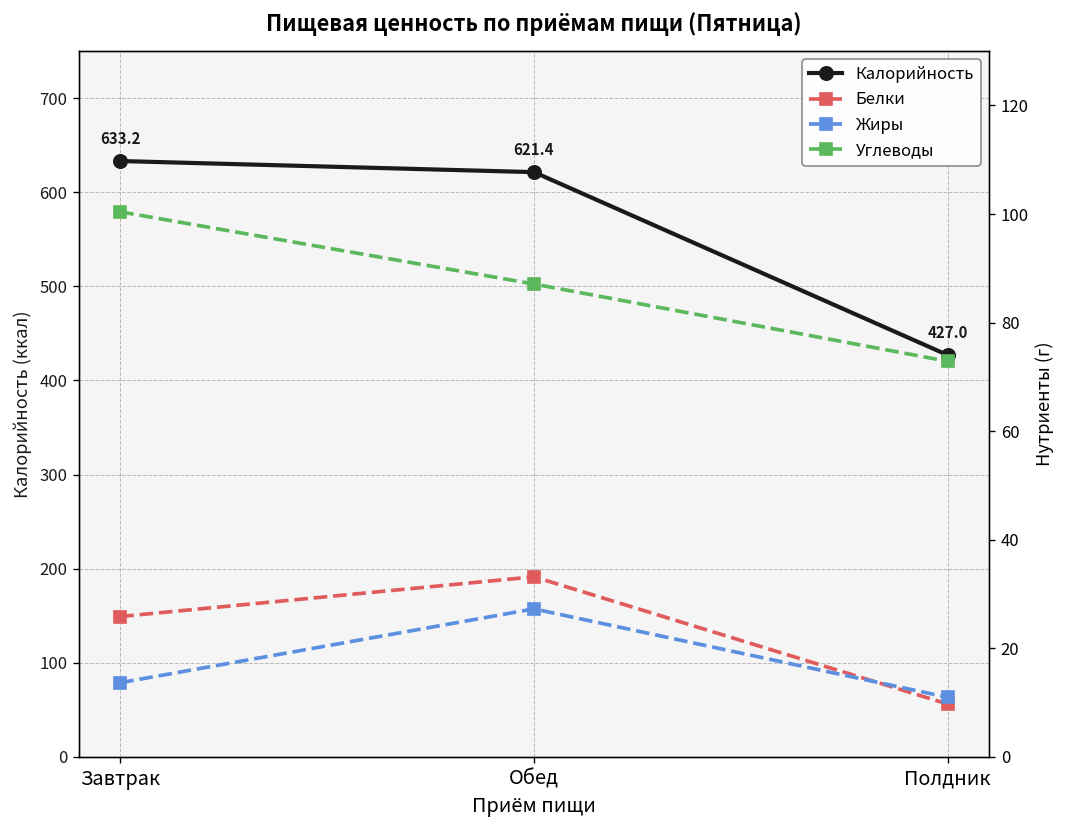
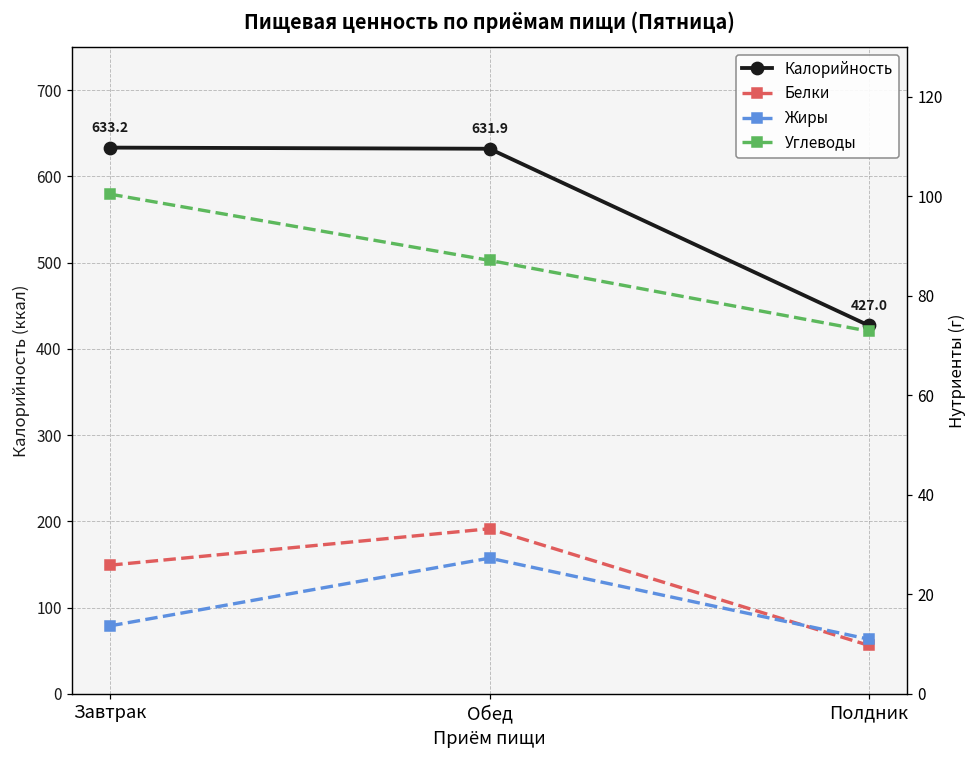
  {
    "Калорийность": {
      "Завтрак": 633.2,
-     "Обед": 621.4,
+     "Обед": 631.9,
      "Полдник": 427.0
    }
  }
